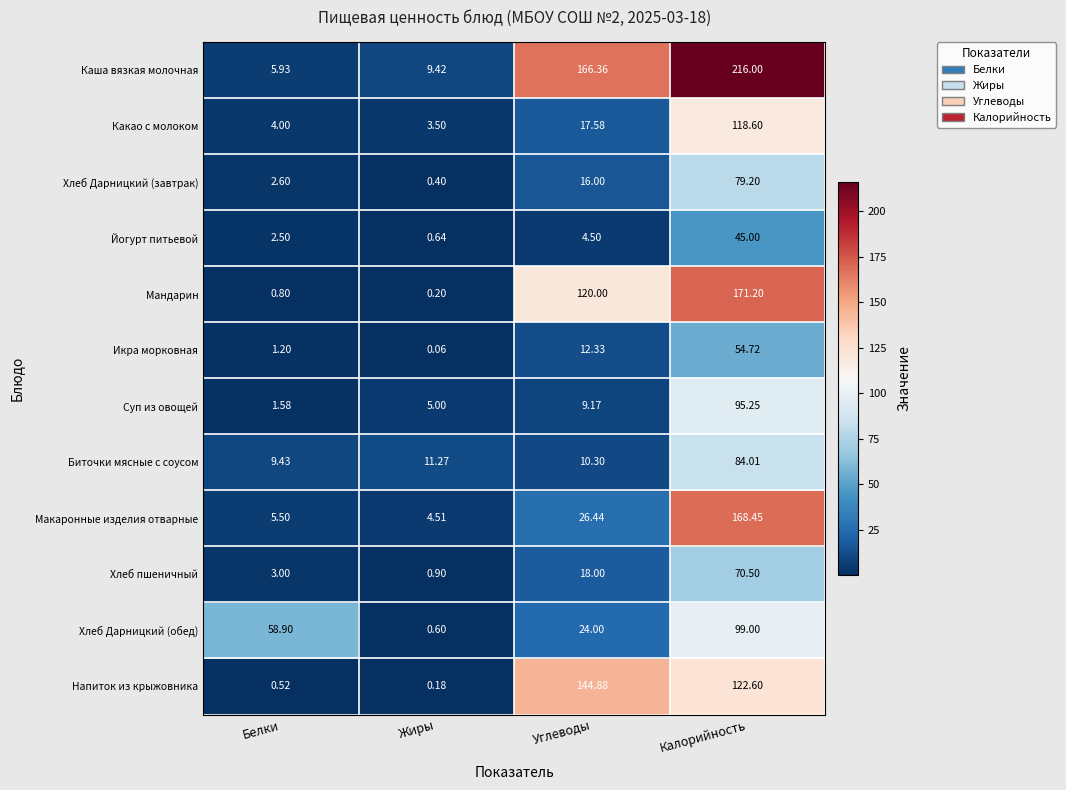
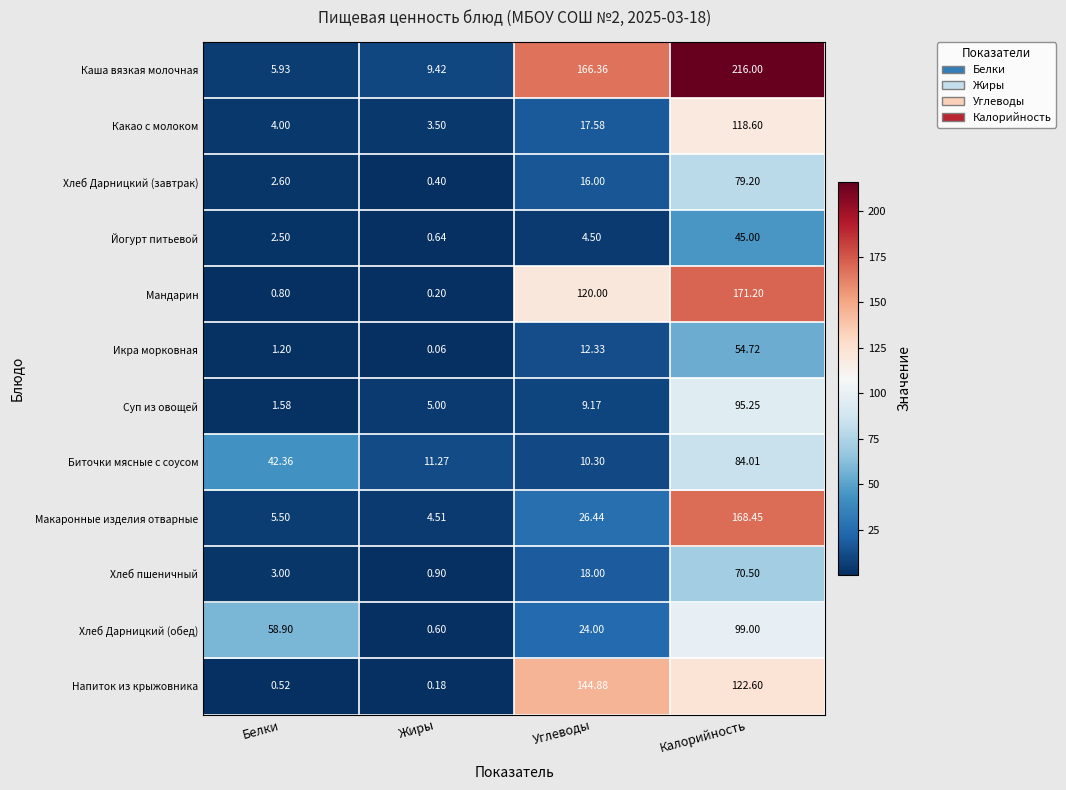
  {
    "Каша вязкая молочная": {
      "Белки": 5.93,
      "Жиры": 9.42,
      "Углеводы": 166.36,
      "Калорийность": 216.00
    },
    "Какао с молоком": {
      "Белки": 4.00,
      "Жиры": 3.50,
      "Углеводы": 17.58,
      "Калорийность": 118.60
    },
    "Хлеб Дарницкий (завтрак)": {
      "Белки": 2.60,
      "Жиры": 0.40,
      "Углеводы": 16.00,
      "Калорийность": 79.20
    },
    "Йогурт питьевой": {
      "Белки": 2.50,
      "Жиры": 0.64,
      "Углеводы": 4.50,
      "Калорийность": 45.00
    },
    "Мандарин": {
      "Белки": 0.80,
      "Жиры": 0.20,
      "Углеводы": 120.00,
      "Калорийность": 171.20
    },
    "Икра морковная": {
      "Белки": 1.20,
      "Жиры": 0.06,
      "Углеводы": 12.33,
      "Калорийность": 54.72
    },
    "Суп из овощей": {
      "Белки": 1.58,
      "Жиры": 5.00,
      "Углеводы": 9.17,
      "Калорийность": 95.25
    },
    "Биточки мясные с соусом": {
-     "Белки": 9.43,
+     "Белки": 42.36,
      "Жиры": 11.27,
      "Углеводы": 10.30,
      "Калорийность": 84.01
    },
    "Макаронные изделия отварные": {
      "Белки": 5.50,
      "Жиры": 4.51,
      "Углеводы": 26.44,
      "Калорийность": 168.45
    },
    "Хлеб пшеничный": {
      "Белки": 3.00,
      "Жиры": 0.90,
      "Углеводы": 18.00,
      "Калорийность": 70.50
    },
    "Хлеб Дарницкий (обед)": {
      "Белки": 58.90,
      "Жиры": 0.60,
      "Углеводы": 24.00,
      "Калорийность": 99.00
    },
    "Напиток из крыжовника": {
      "Белки": 0.52,
      "Жиры": 0.18,
      "Углеводы": 144.88,
      "Калорийность": 122.60
    }
  }
